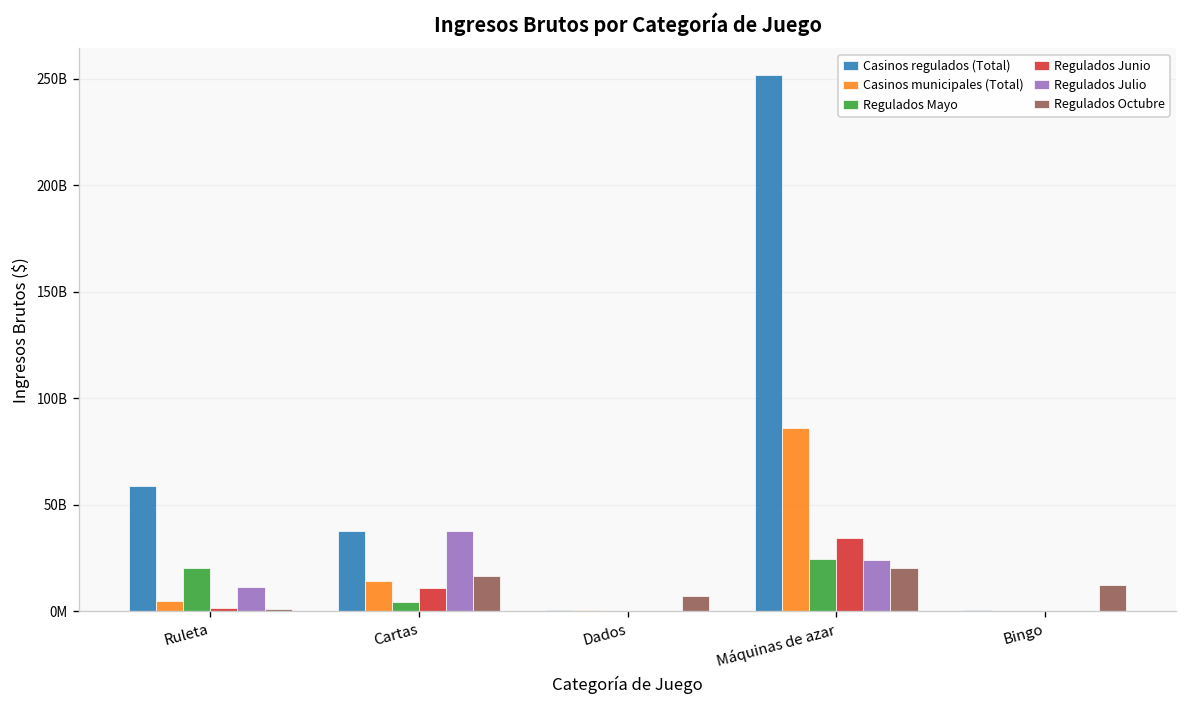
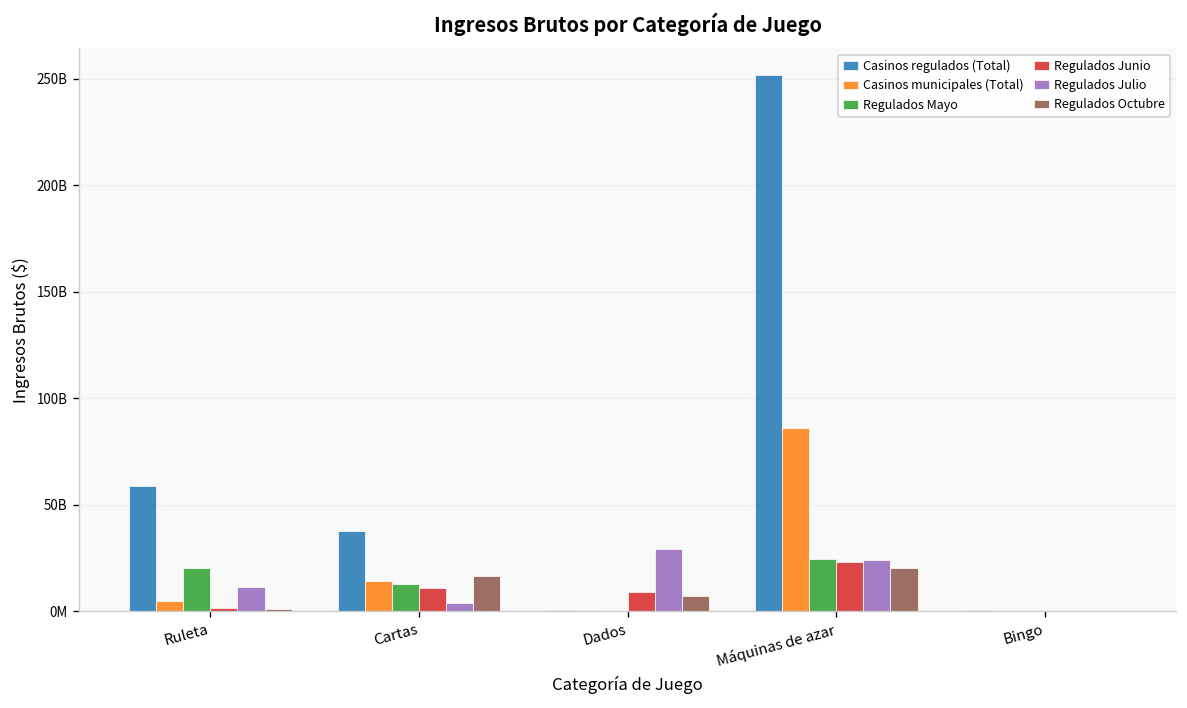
  {
    "Casinos regulados (Total)": {
      "Ruleta": 59000000000,
      "Cartas": 38000000000,
      "Máquinas de azar": 252000000000
    },
    "Casinos municipales (Total)": {
      "Ruleta": 5000000000,
      "Cartas": 14000000000,
      "Máquinas de azar": 86000000000
    },
    "Regulados Mayo": {
      "Ruleta": 20000000000,
-     "Cartas": 4000000000,
+     "Cartas": 13000000000,
      "Máquinas de azar": 24000000000
    },
    "Regulados Junio": {
      "Ruleta": 2000000000,
      "Cartas": 11000000000,
-     "Dados": 0,
-     "Máquinas de azar": 34000000000
+     "Dados": 9000000000,
+     "Máquinas de azar": 23000000000
    },
    "Regulados Julio": {
      "Ruleta": 11000000000,
-     "Cartas": 38000000000,
-     "Dados": 0,
+     "Cartas": 4000000000,
+     "Dados": 29000000000,
      "Máquinas de azar": 24000000000
    },
    "Regulados Octubre": {
      "Cartas": 16000000000,
      "Dados": 7000000000,
      "Máquinas de azar": 20000000000,
-     "Bingo": 12000000000
+     "Bingo": 0
    }
  }
